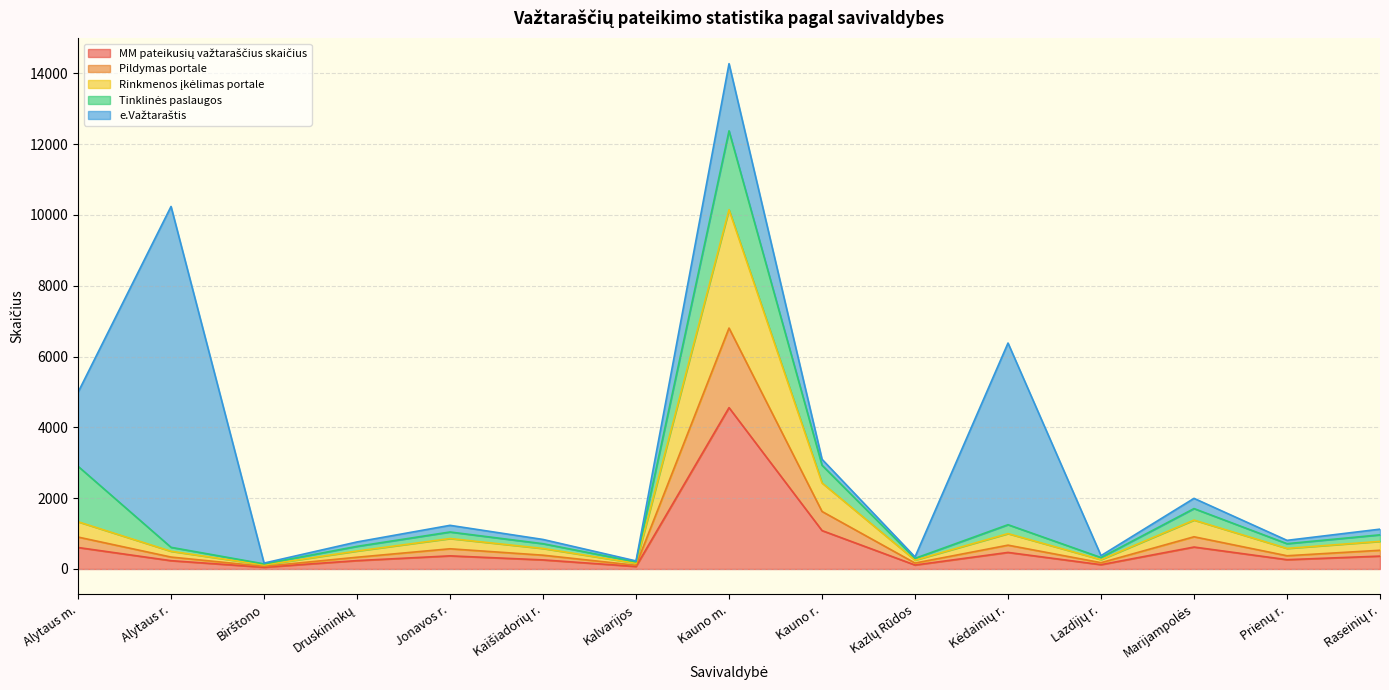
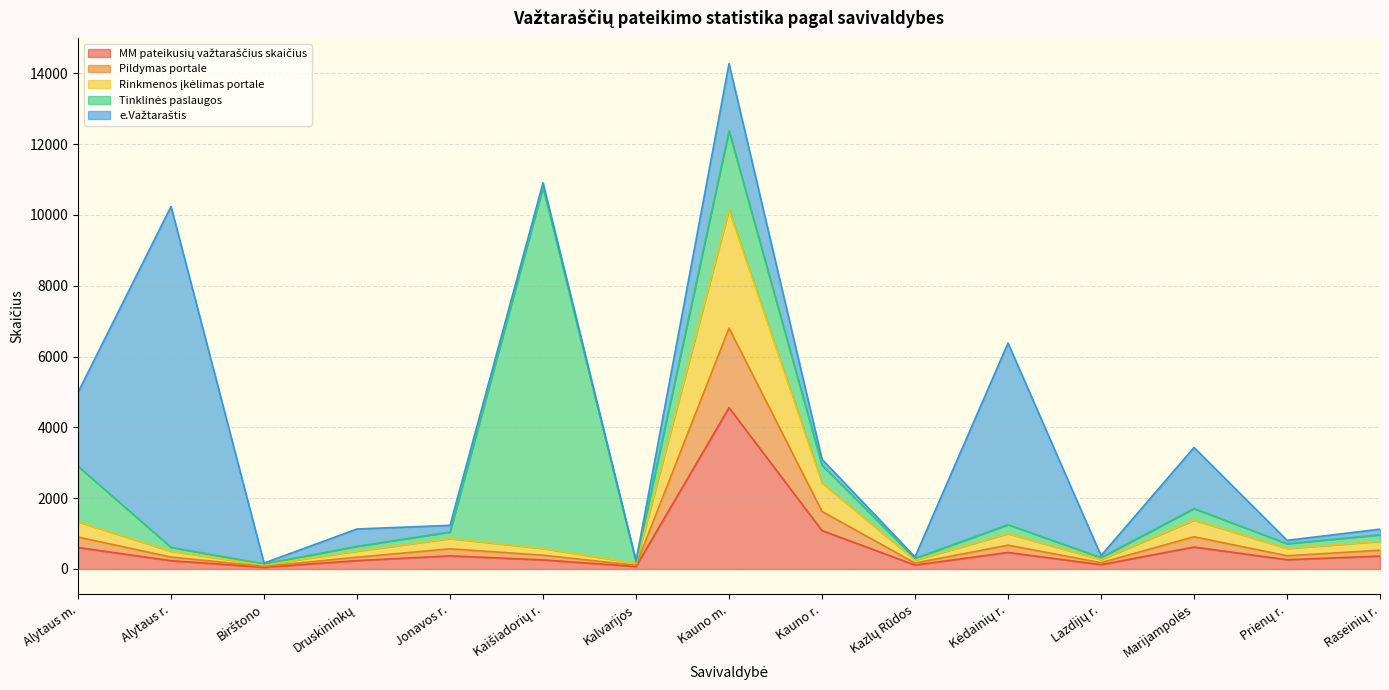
  {
    "Rinkmenos įkėlimas portale": {
      "Alytaus m.": 400,
      "Alytaus r.": 200,
      "Druskininkų": 200,
      "Jonavos r.": 300,
      "Kaišiadorių r.": 200,
      "Kauno m.": 3300,
      "Kauno r.": 800,
      "Kėdainių r.": 300,
      "Marijampolės": 500,
      "Prienų r.": 200,
      "Raseinių r.": 300
    },
    "Tinklinės paslaugos": {
      "Alytaus m.": 1600,
      "Alytaus r.": 100,
      "Druskininkų": 100,
      "Jonavos r.": 200,
-     "Kaišiadorių r.": 100,
+     "Kaišiadorių r.": 10200,
      "Kauno m.": 2200,
      "Kauno r.": 500,
      "Kėdainių r.": 300,
      "Marijampolės": 300,
      "Prienų r.": 100,
      "Raseinių r.": 200
    },
    "e.Važtaraštis": {
      "Alytaus m.": 2100,
      "Alytaus r.": 9600,
-     "Druskininkų": 100,
+     "Druskininkų": 500,
      "Jonavos r.": 200,
      "Kaišiadorių r.": 100,
      "Kauno m.": 1900,
      "Kauno r.": 200,
      "Kėdainių r.": 5100,
-     "Marijampolės": 300,
+     "Marijampolės": 1700,
      "Prienų r.": 100,
      "Raseinių r.": 200
    }
  }
